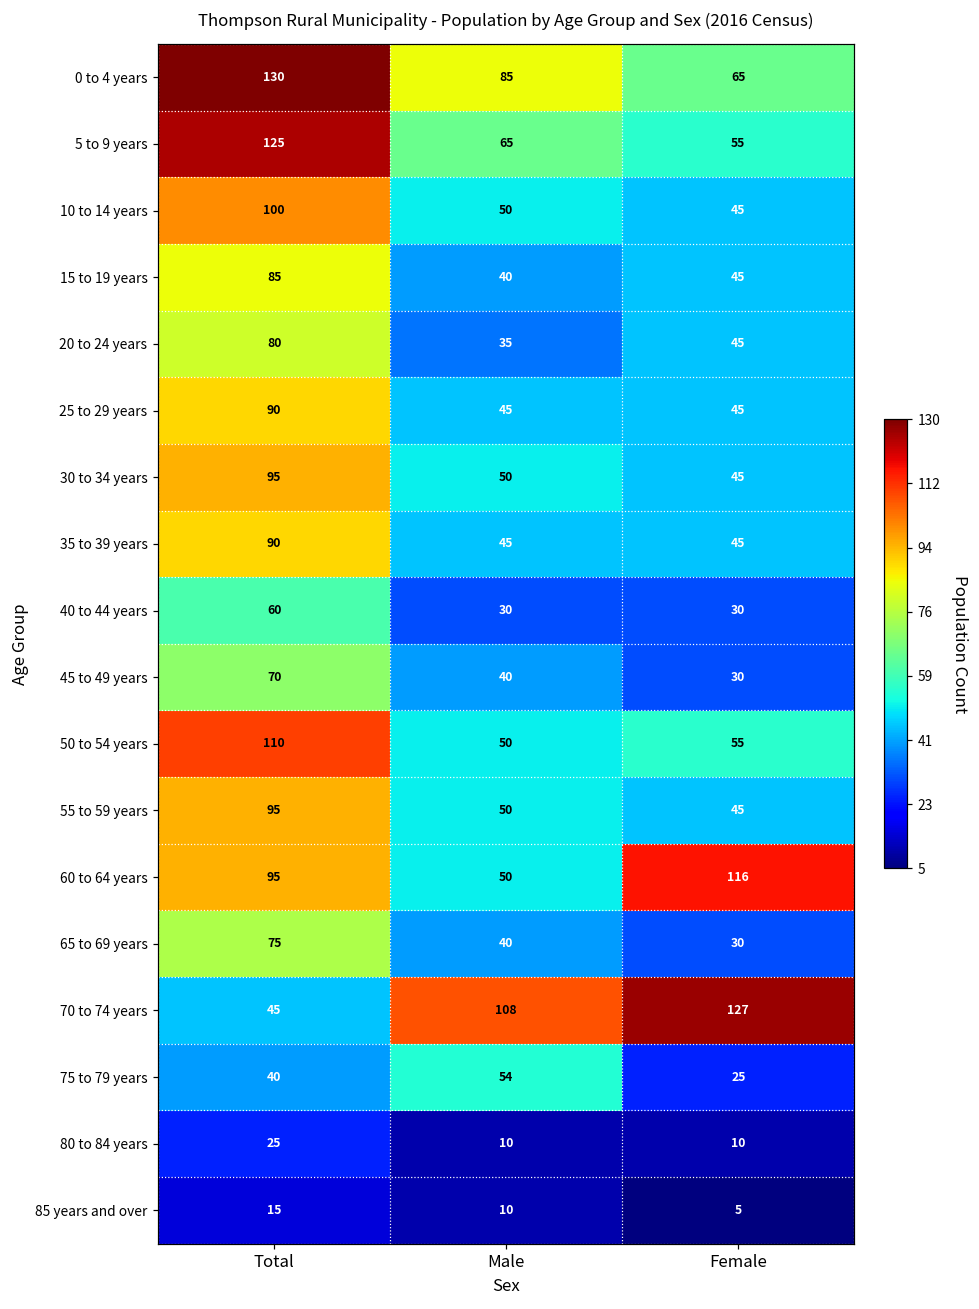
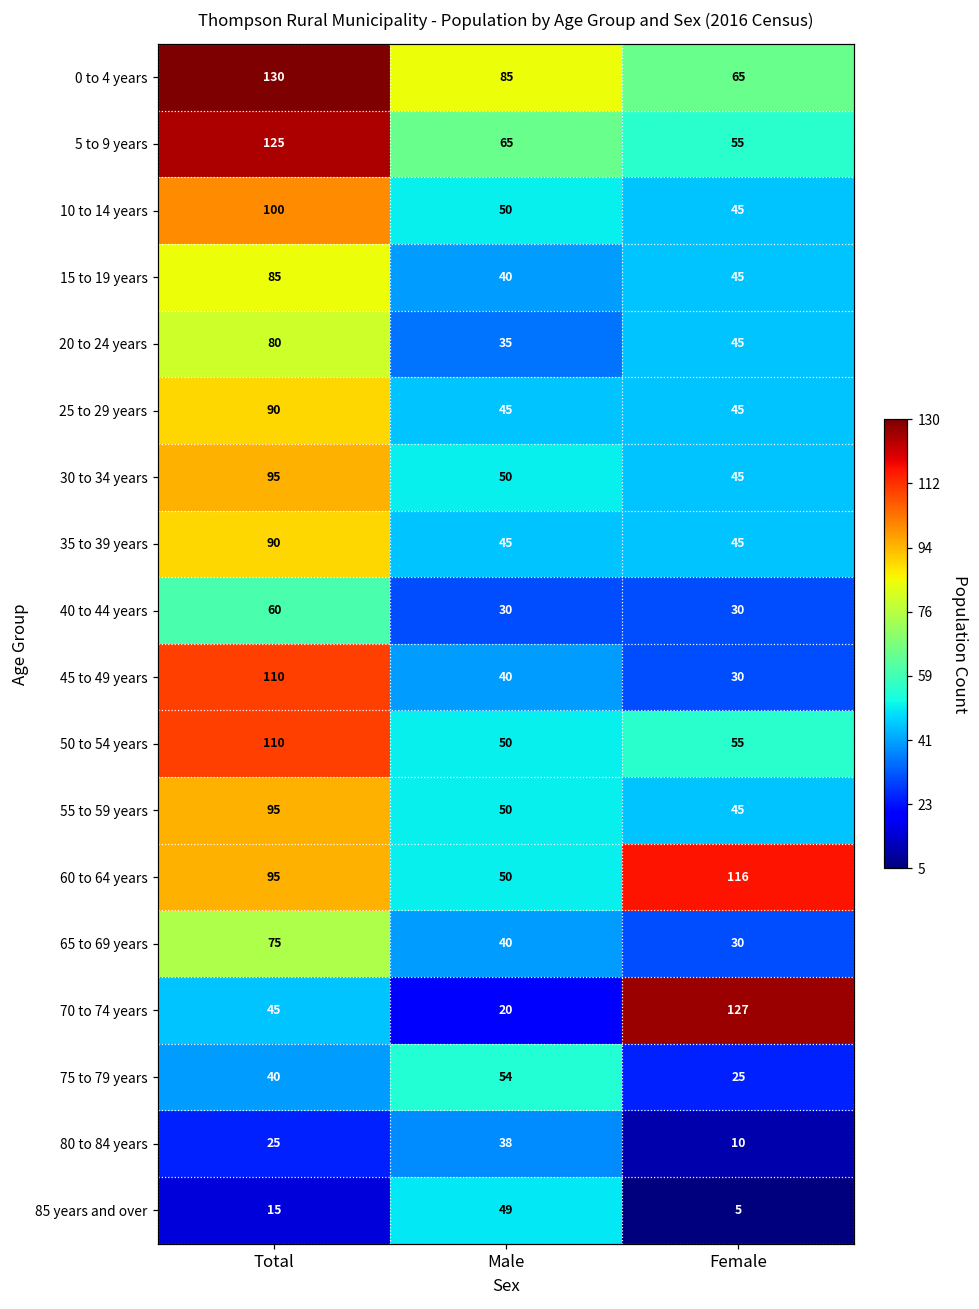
  {
    "0 to 4 years": {
      "Total": 130,
      "Male": 85,
      "Female": 65
    },
    "5 to 9 years": {
      "Total": 125,
      "Male": 65,
      "Female": 55
    },
    "10 to 14 years": {
      "Total": 100,
      "Male": 50,
      "Female": 45
    },
    "15 to 19 years": {
      "Total": 85,
      "Male": 40,
      "Female": 45
    },
    "20 to 24 years": {
      "Total": 80,
      "Male": 35,
      "Female": 45
    },
    "25 to 29 years": {
      "Total": 90,
      "Male": 45,
      "Female": 45
    },
    "30 to 34 years": {
      "Total": 95,
      "Male": 50,
      "Female": 45
    },
    "35 to 39 years": {
      "Total": 90,
      "Male": 45,
      "Female": 45
    },
    "40 to 44 years": {
      "Total": 60,
      "Male": 30,
      "Female": 30
    },
    "45 to 49 years": {
-     "Total": 70,
+     "Total": 110,
      "Male": 40,
      "Female": 30
    },
    "50 to 54 years": {
      "Total": 110,
      "Male": 50,
      "Female": 55
    },
    "55 to 59 years": {
      "Total": 95,
      "Male": 50,
      "Female": 45
    },
    "60 to 64 years": {
      "Total": 95,
      "Male": 50,
      "Female": 116
    },
    "65 to 69 years": {
      "Total": 75,
      "Male": 40,
      "Female": 30
    },
    "70 to 74 years": {
      "Total": 45,
-     "Male": 108,
+     "Male": 20,
      "Female": 127
    },
    "75 to 79 years": {
      "Total": 40,
      "Male": 54,
      "Female": 25
    },
    "80 to 84 years": {
      "Total": 25,
-     "Male": 10,
+     "Male": 38,
      "Female": 10
    },
    "85 years and over": {
      "Total": 15,
-     "Male": 10,
+     "Male": 49,
      "Female": 5
    }
  }
